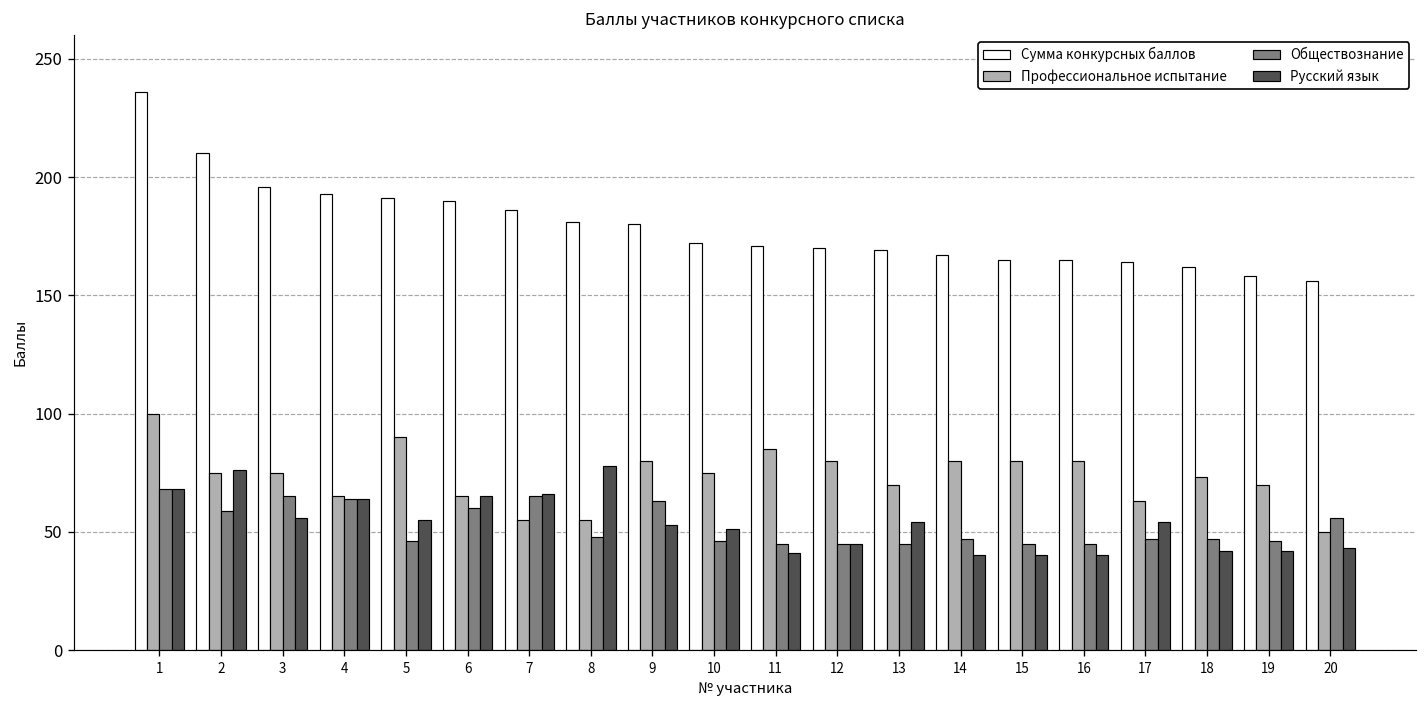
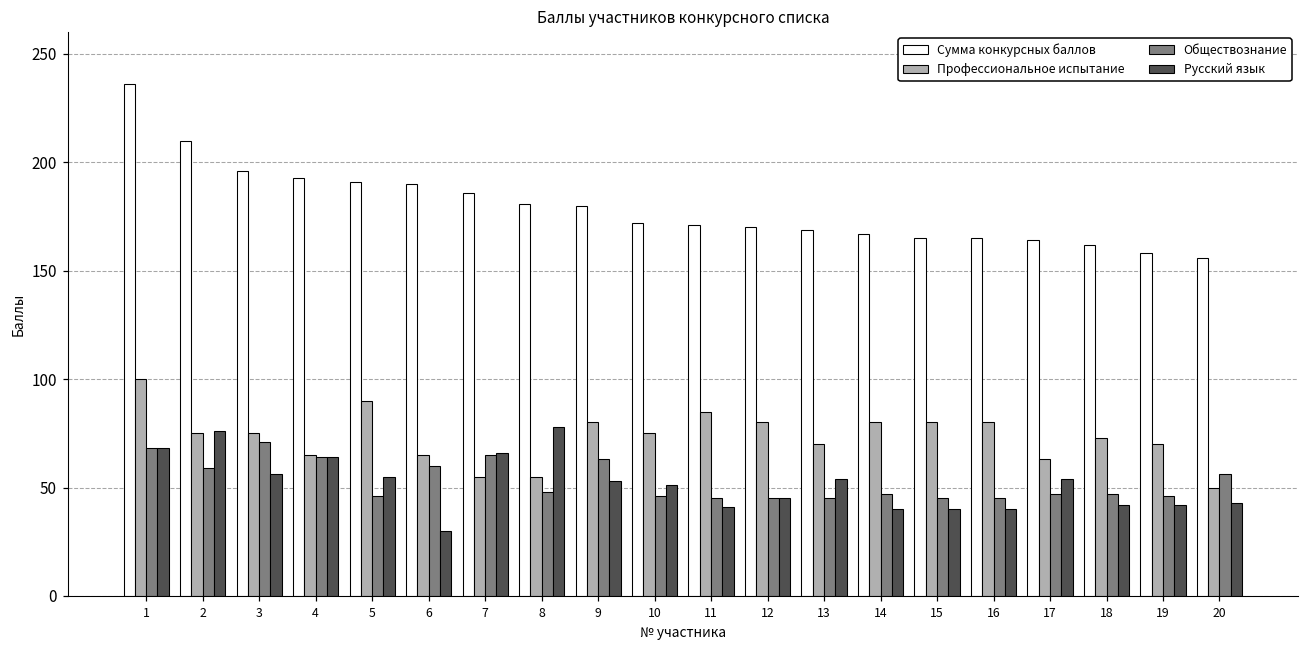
  {
    "Сумма конкурсных баллов": {
      "1": 236,
      "2": 210,
      "3": 196,
      "4": 193,
      "5": 191,
      "6": 190,
      "7": 186,
      "8": 181,
      "9": 180,
      "10": 172,
      "11": 171,
      "12": 170,
      "13": 169,
      "14": 167,
      "15": 165,
      "16": 165,
      "17": 164,
      "18": 162,
      "19": 158,
      "20": 156
    },
    "Профессиональное испытание": {
      "1": 100,
      "2": 75,
      "3": 75,
      "4": 65,
      "5": 90,
      "6": 65,
      "7": 55,
      "8": 55,
      "9": 80,
      "10": 75,
      "11": 85,
      "12": 80,
      "13": 70,
      "14": 80,
      "15": 80,
      "16": 80,
      "17": 63,
      "18": 73,
      "19": 70,
      "20": 50
    },
    "Обществознание": {
      "1": 68,
      "2": 59,
-     "3": 65,
+     "3": 71,
      "4": 64,
      "5": 46,
      "6": 60,
      "7": 65,
      "8": 48,
      "9": 63,
      "10": 46,
      "11": 45,
      "12": 45,
      "13": 45,
      "14": 47,
      "15": 45,
      "16": 45,
      "17": 47,
      "18": 47,
      "19": 46,
      "20": 56
    },
    "Русский язык": {
      "1": 68,
      "2": 76,
      "3": 56,
      "4": 64,
      "5": 55,
-     "6": 65,
+     "6": 30,
      "7": 66,
      "8": 78,
      "9": 53,
      "10": 51,
      "11": 41,
      "12": 45,
      "13": 54,
      "14": 40,
      "15": 40,
      "16": 40,
      "17": 54,
      "18": 42,
      "19": 42,
      "20": 43
    }
  }
